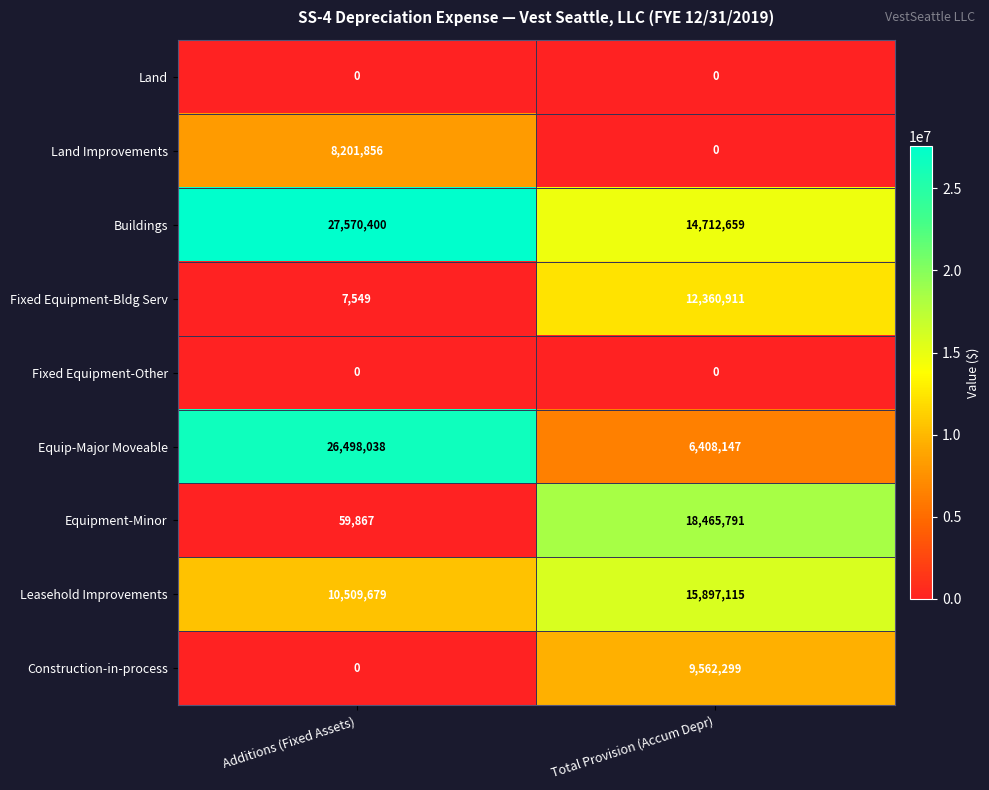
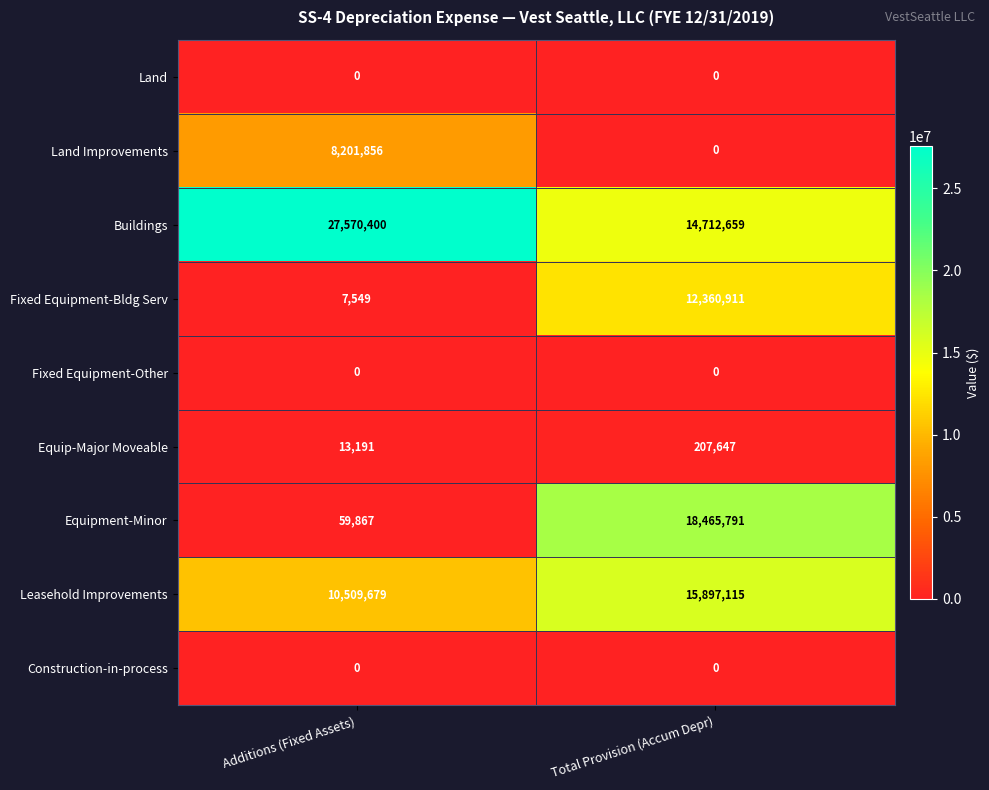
  {
    "Land": {
      "Additions (Fixed Assets)": "0",
      "Total Provision (Accum Depr)": "0"
    },
    "Land Improvements": {
      "Additions (Fixed Assets)": "8,201,856",
      "Total Provision (Accum Depr)": "0"
    },
    "Buildings": {
      "Additions (Fixed Assets)": "27,570,400",
      "Total Provision (Accum Depr)": "14,712,659"
    },
    "Fixed Equipment-Bldg Serv": {
      "Additions (Fixed Assets)": "7,549",
      "Total Provision (Accum Depr)": "12,360,911"
    },
    "Fixed Equipment-Other": {
      "Additions (Fixed Assets)": "0",
      "Total Provision (Accum Depr)": "0"
    },
    "Equip-Major Moveable": {
-     "Additions (Fixed Assets)": "26,498,038",
-     "Total Provision (Accum Depr)": "6,408,147"
+     "Additions (Fixed Assets)": "13,191",
+     "Total Provision (Accum Depr)": "207,647"
    },
    "Equipment-Minor": {
      "Additions (Fixed Assets)": "59,867",
      "Total Provision (Accum Depr)": "18,465,791"
    },
    "Leasehold Improvements": {
      "Additions (Fixed Assets)": "10,509,679",
      "Total Provision (Accum Depr)": "15,897,115"
    },
    "Construction-in-process": {
      "Additions (Fixed Assets)": "0",
-     "Total Provision (Accum Depr)": "9,562,299"
+     "Total Provision (Accum Depr)": "0"
    }
  }
